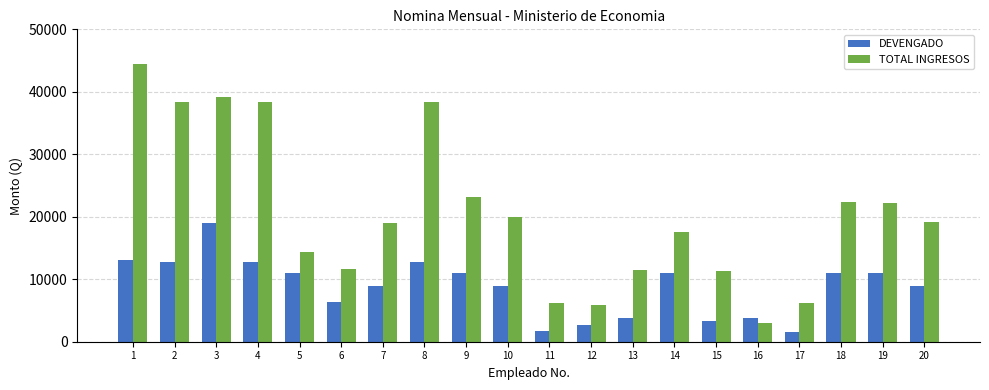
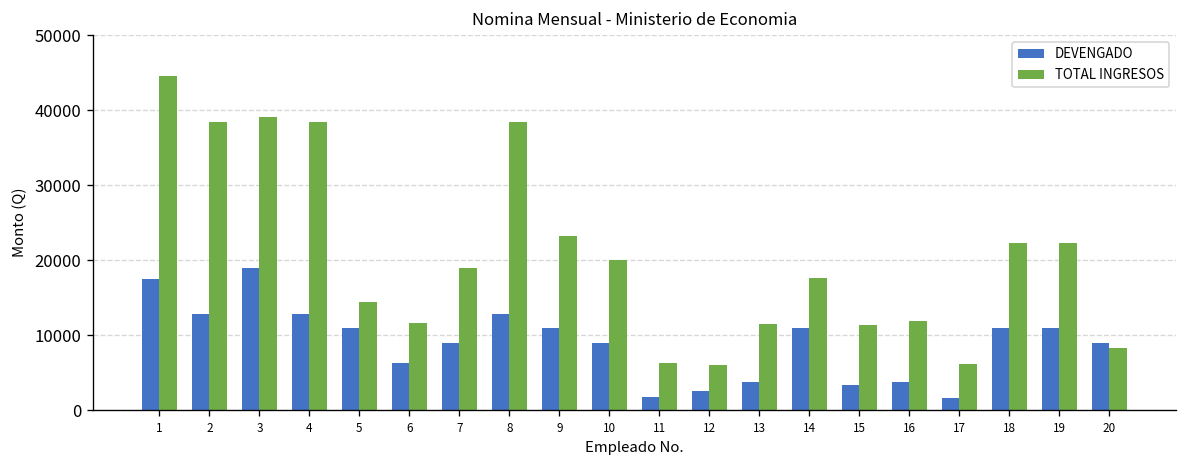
  {
    "DEVENGADO": {
-     "1": 13000,
+     "1": 18000,
      "2": 13000,
      "3": 19000,
      "4": 13000,
      "5": 11000,
      "6": 6000,
      "7": 9000,
      "8": 13000,
      "9": 11000,
      "10": 9000,
      "11": 2000,
      "12": 3000,
      "13": 4000,
      "14": 11000,
      "15": 3000,
      "16": 4000,
      "17": 2000,
      "18": 11000,
      "19": 11000,
      "20": 9000
    },
    "TOTAL INGRESOS": {
      "1": 45000,
      "2": 38000,
      "3": 39000,
      "4": 38000,
      "5": 14000,
      "6": 12000,
      "7": 19000,
      "8": 38000,
      "9": 23000,
      "10": 20000,
      "11": 6000,
      "12": 6000,
      "13": 11000,
      "14": 18000,
      "15": 11000,
-     "16": 3000,
+     "16": 12000,
      "17": 6000,
      "18": 22000,
      "19": 22000,
-     "20": 19000
+     "20": 8000
    }
  }
